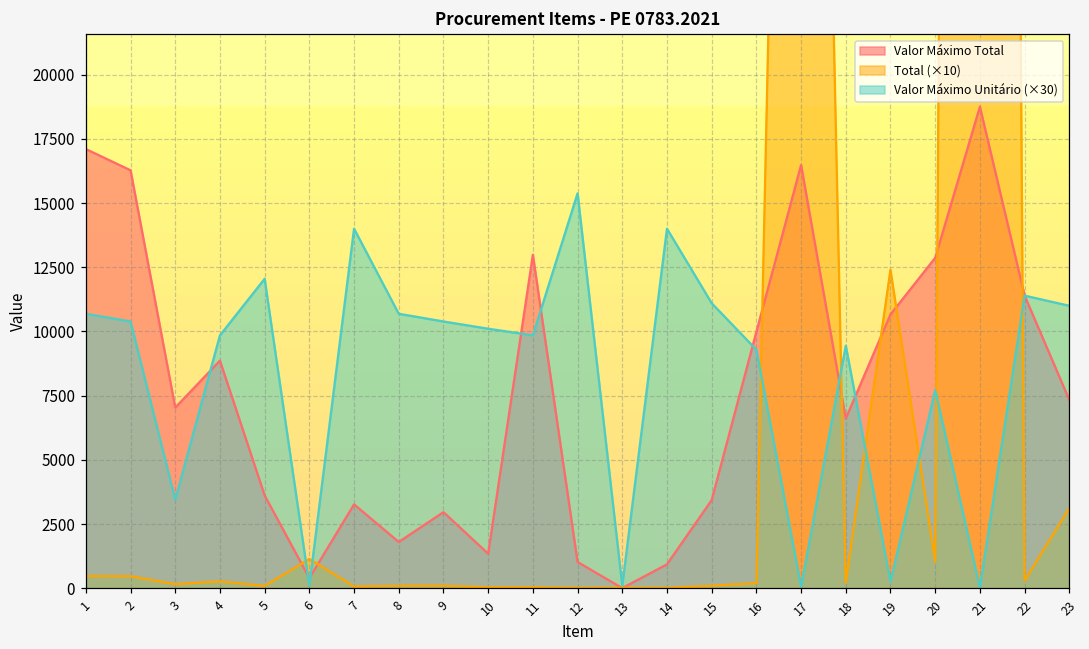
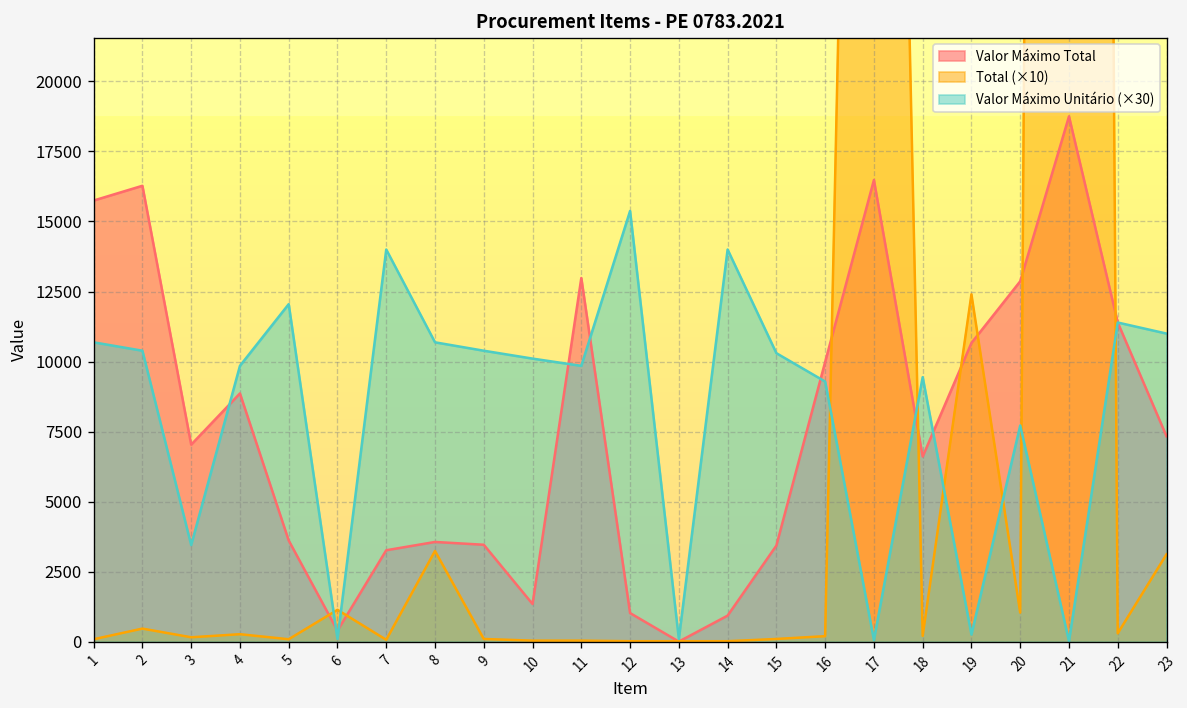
  {
    "Valor Máximo Total": {
-     "1": 17100,
+     "1": 15700,
      "2": 16300,
      "3": 7000,
      "4": 8900,
      "5": 3600,
      "6": 400,
      "7": 3300,
-     "8": 1800,
-     "9": 3000,
+     "8": 3600,
+     "9": 3500,
      "10": 1300,
      "11": 13000,
      "12": 1000,
      "14": 900,
      "15": 3400,
      "16": 10000,
      "17": 16500,
      "18": 6600,
      "19": 10700,
      "20": 12900,
      "21": 18800,
      "23": 7300
    },
    "Total (×10)": {
-     "1": 500,
+     "1": 100,
      "2": 500,
      "3": 200,
      "4": 300,
      "5": 100,
      "6": 1100,
      "7": 100,
-     "8": 100,
+     "8": 3200,
      "9": 100,
      "10": 0,
      "11": 0,
      "12": 0,
      "14": 0,
      "15": 100,
      "16": 200,
      "18": 200,
      "19": 12400,
      "20": 1000,
      "22": 300,
      "23": 3100
    },
    "Valor Máximo Unitário (×30)": {
      "1": 10700,
      "2": 10400,
      "3": 3500,
      "4": 9800,
      "5": 12000,
      "6": 100,
      "7": 14000,
      "8": 10700,
      "9": 10400,
      "10": 10100,
      "11": 9800,
      "12": 15400,
      "14": 14000,
-     "15": 11100,
+     "15": 10300,
      "16": 9300,
      "17": 100,
      "18": 9400,
      "19": 300,
      "20": 7700,
      "21": 0,
      "23": 11000
    }
  }
